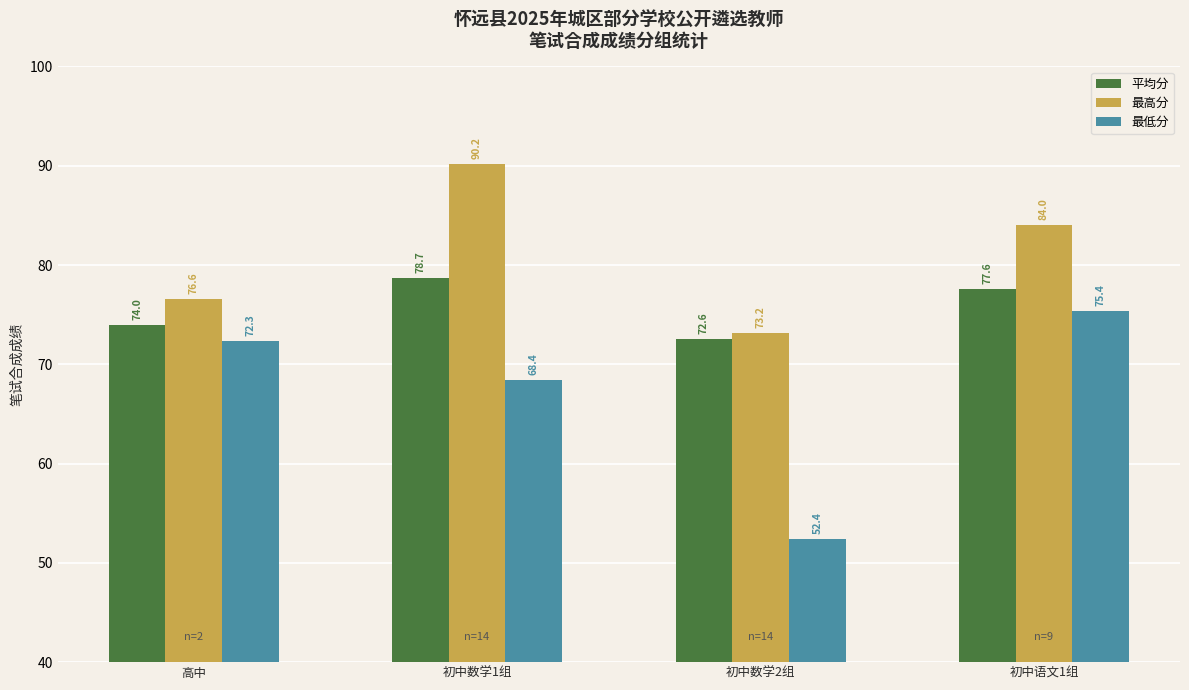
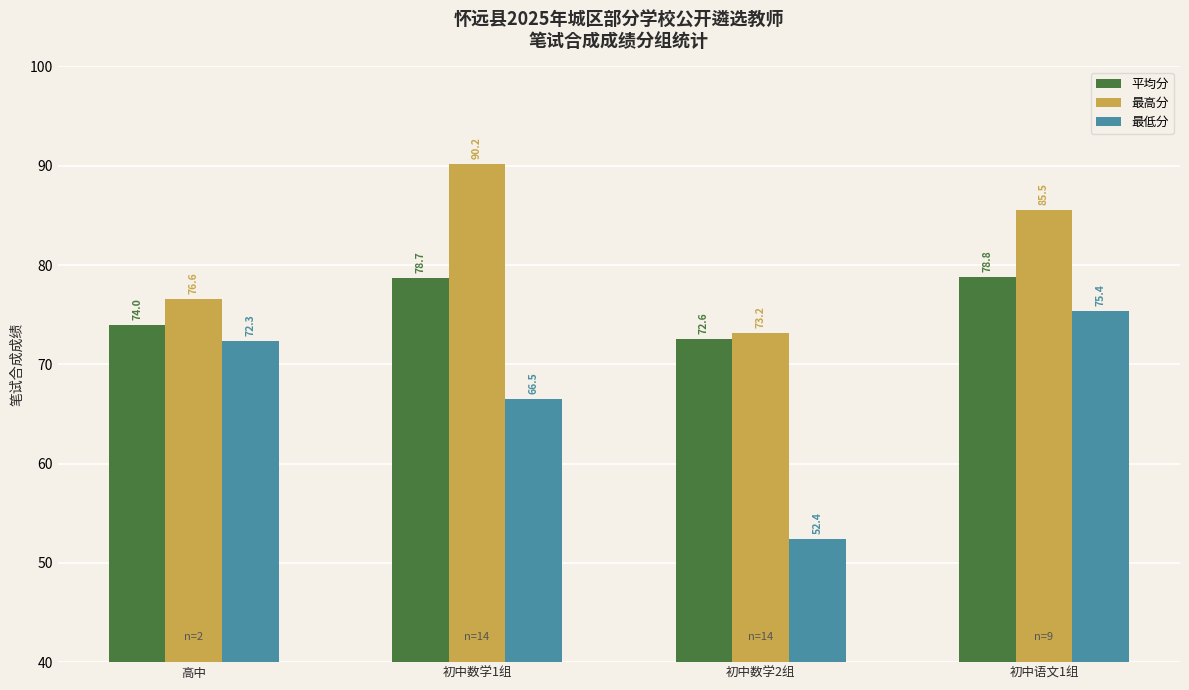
  {
    "平均分": {
      "高中": 74.0,
      "初中数学1组": 78.7,
      "初中数学2组": 72.6,
-     "初中语文1组": 77.6
+     "初中语文1组": 78.8
    },
    "最高分": {
      "高中": 76.6,
      "初中数学1组": 90.2,
      "初中数学2组": 73.2,
-     "初中语文1组": 84.0
+     "初中语文1组": 85.5
    },
    "最低分": {
      "高中": 72.3,
-     "初中数学1组": 68.4,
+     "初中数学1组": 66.5,
      "初中数学2组": 52.4,
      "初中语文1组": 75.4
    }
  }
